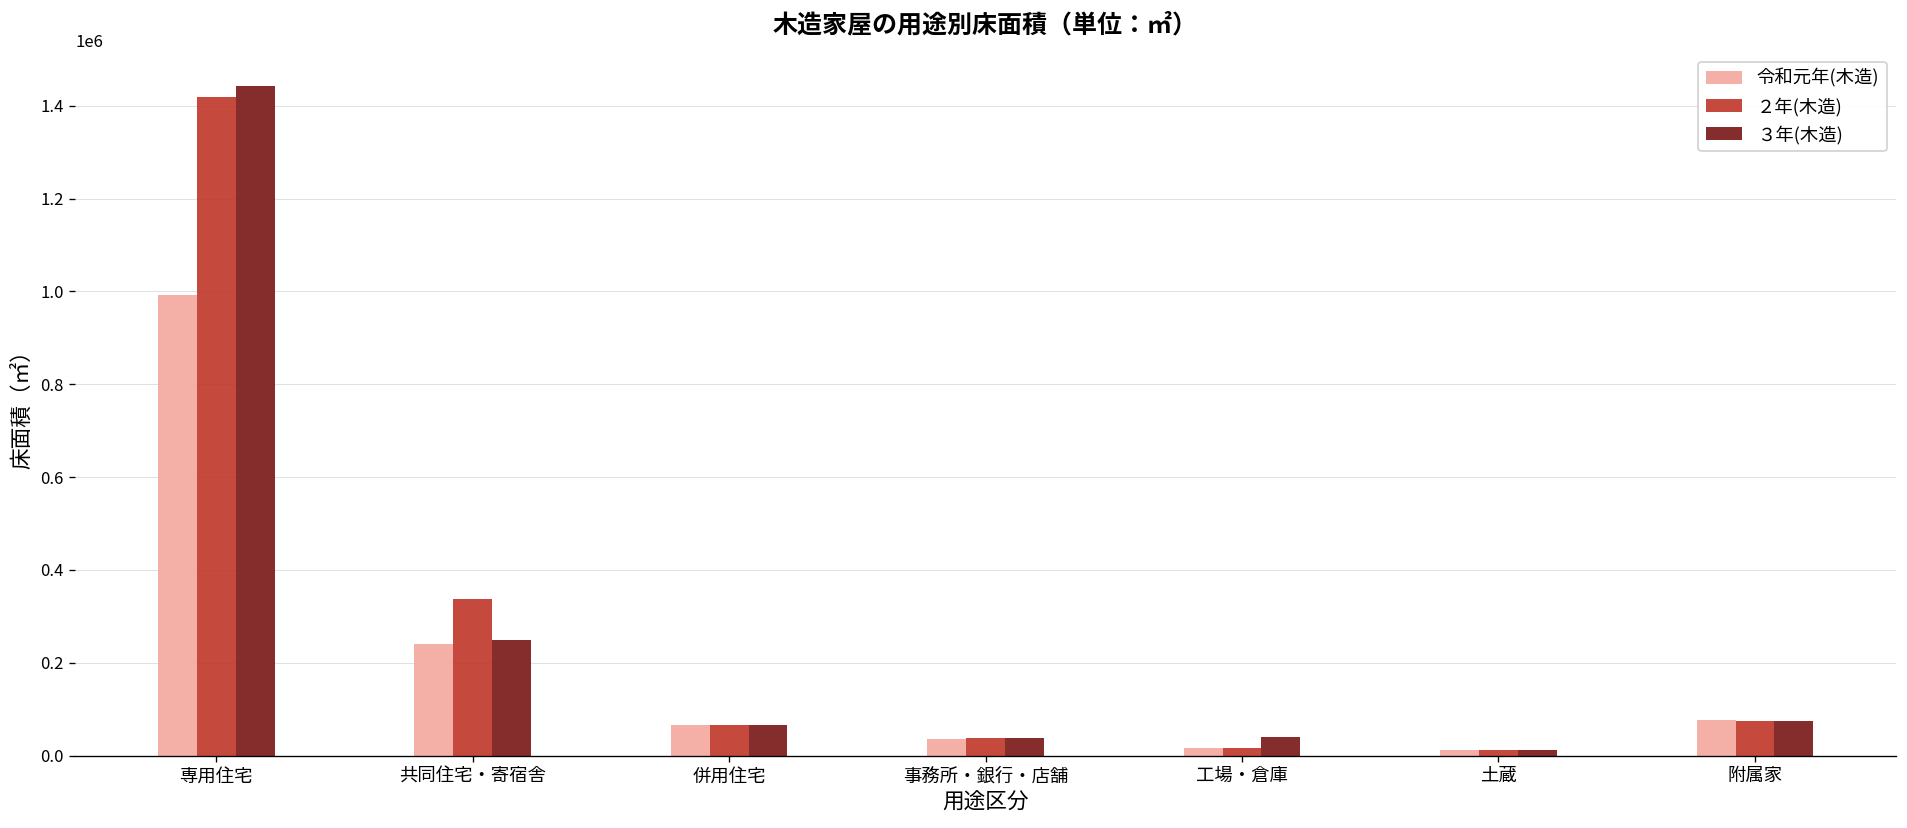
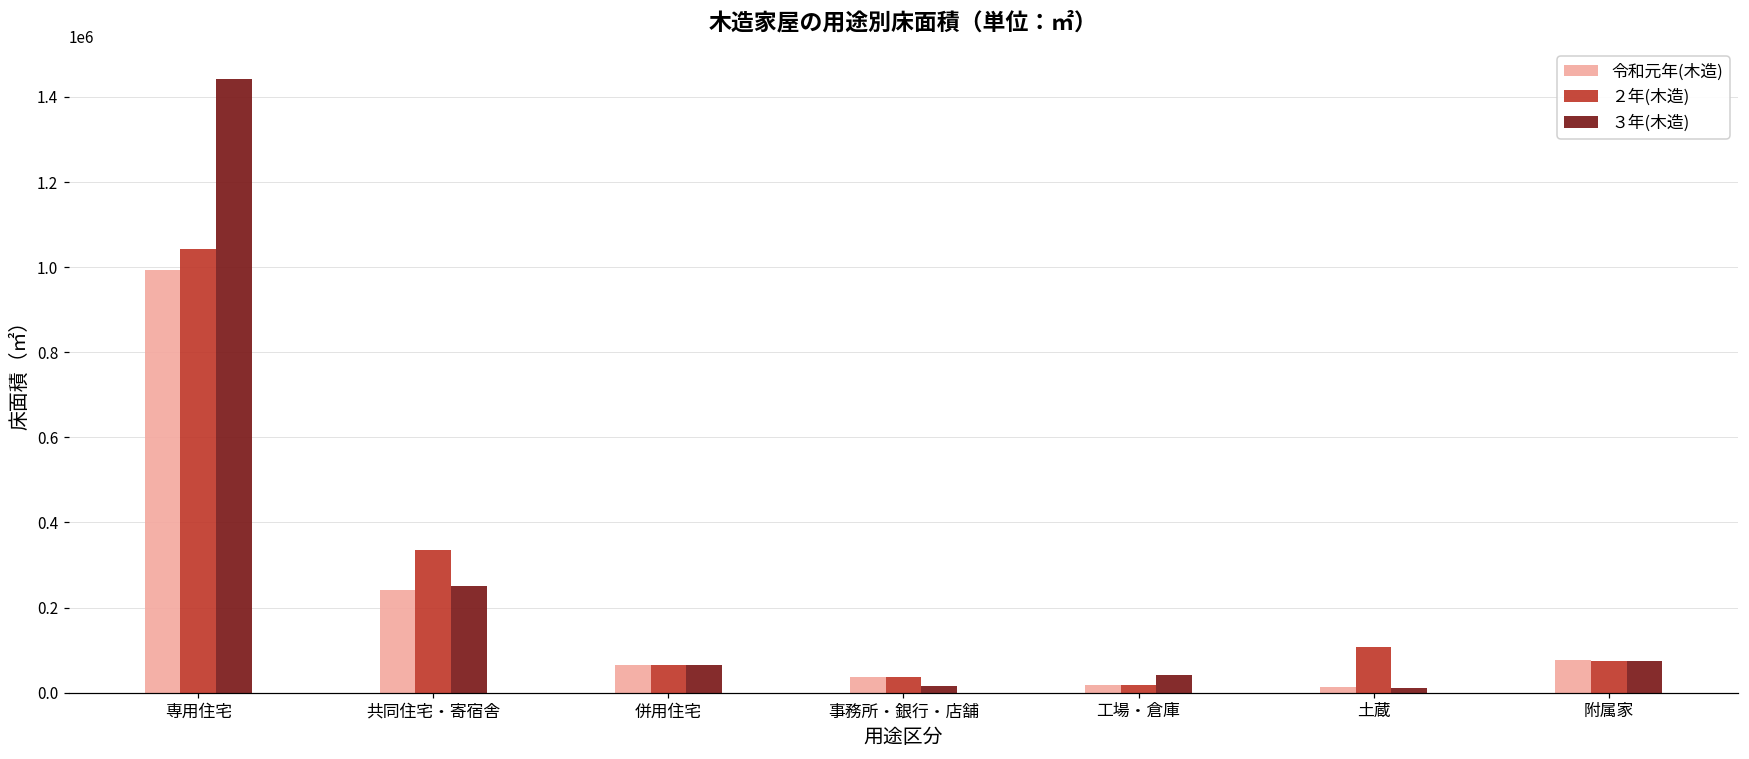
  {
    "令和元年(木造)": {
      "専用住宅": 990000,
      "共同住宅・寄宿舎": 240000,
      "併用住宅": 70000,
      "事務所・銀行・店舗": 40000,
      "工場・倉庫": 20000,
      "土蔵": 10000,
      "附属家": 80000
    },
    "２年(木造)": {
-     "専用住宅": 1420000,
+     "専用住宅": 1040000,
      "共同住宅・寄宿舎": 340000,
      "併用住宅": 70000,
      "事務所・銀行・店舗": 40000,
      "工場・倉庫": 20000,
-     "土蔵": 10000,
+     "土蔵": 110000,
      "附属家": 80000
    },
    "３年(木造)": {
      "専用住宅": 1440000,
      "共同住宅・寄宿舎": 250000,
      "併用住宅": 70000,
-     "事務所・銀行・店舗": 40000,
+     "事務所・銀行・店舗": 20000,
      "工場・倉庫": 40000,
      "土蔵": 10000,
      "附属家": 70000
    }
  }
